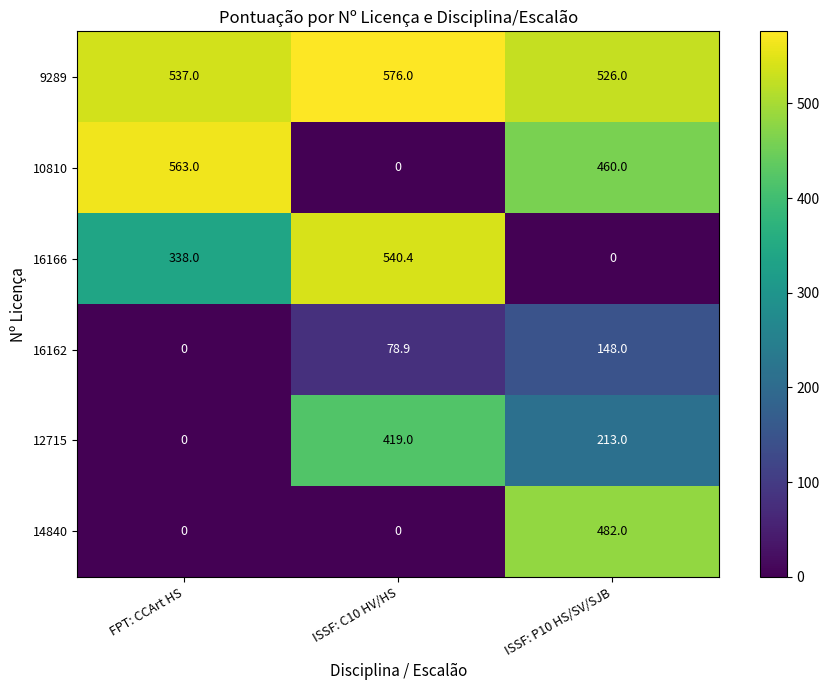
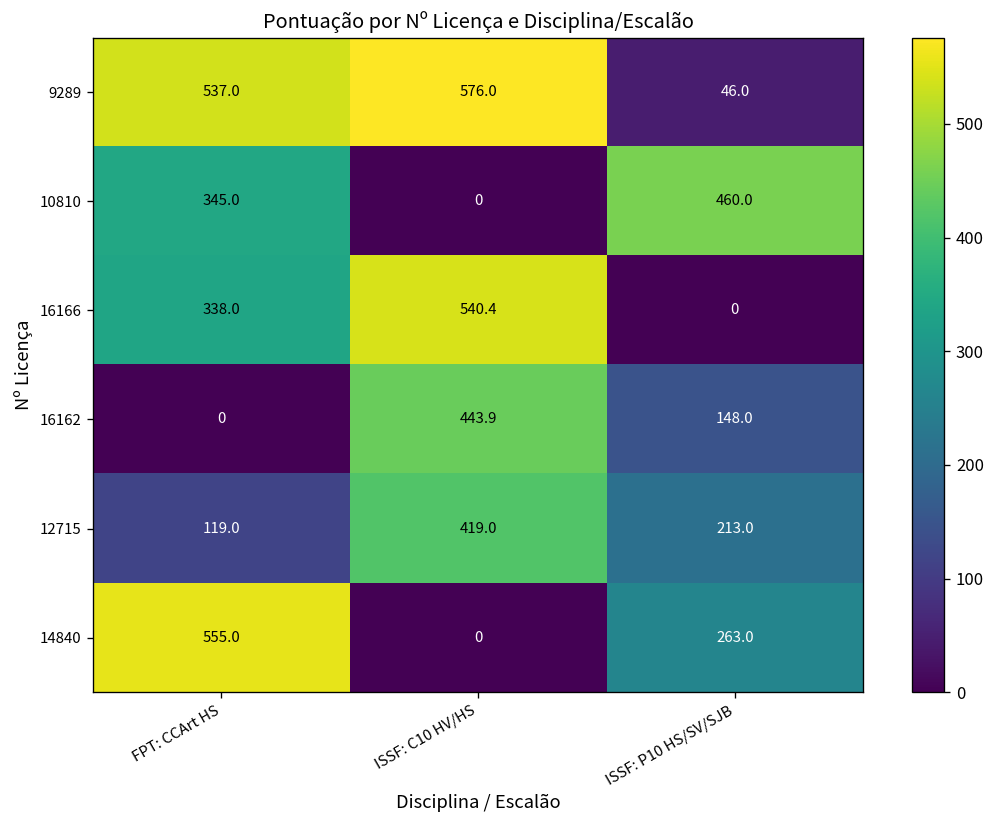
  {
    "9289": {
      "FPT: CCArt HS": 537.0,
      "ISSF: C10 HV/HS": 576.0,
-     "ISSF: P10 HS/SV/SJB": 526.0
+     "ISSF: P10 HS/SV/SJB": 46.0
    },
    "10810": {
-     "FPT: CCArt HS": 563.0,
+     "FPT: CCArt HS": 345.0,
      "ISSF: C10 HV/HS": 0,
      "ISSF: P10 HS/SV/SJB": 460.0
    },
    "16166": {
      "FPT: CCArt HS": 338.0,
      "ISSF: C10 HV/HS": 540.4,
      "ISSF: P10 HS/SV/SJB": 0
    },
    "16162": {
      "FPT: CCArt HS": 0,
-     "ISSF: C10 HV/HS": 78.9,
+     "ISSF: C10 HV/HS": 443.9,
      "ISSF: P10 HS/SV/SJB": 148.0
    },
    "12715": {
-     "FPT: CCArt HS": 0,
+     "FPT: CCArt HS": 119.0,
      "ISSF: C10 HV/HS": 419.0,
      "ISSF: P10 HS/SV/SJB": 213.0
    },
    "14840": {
-     "FPT: CCArt HS": 0,
+     "FPT: CCArt HS": 555.0,
      "ISSF: C10 HV/HS": 0,
-     "ISSF: P10 HS/SV/SJB": 482.0
+     "ISSF: P10 HS/SV/SJB": 263.0
    }
  }
